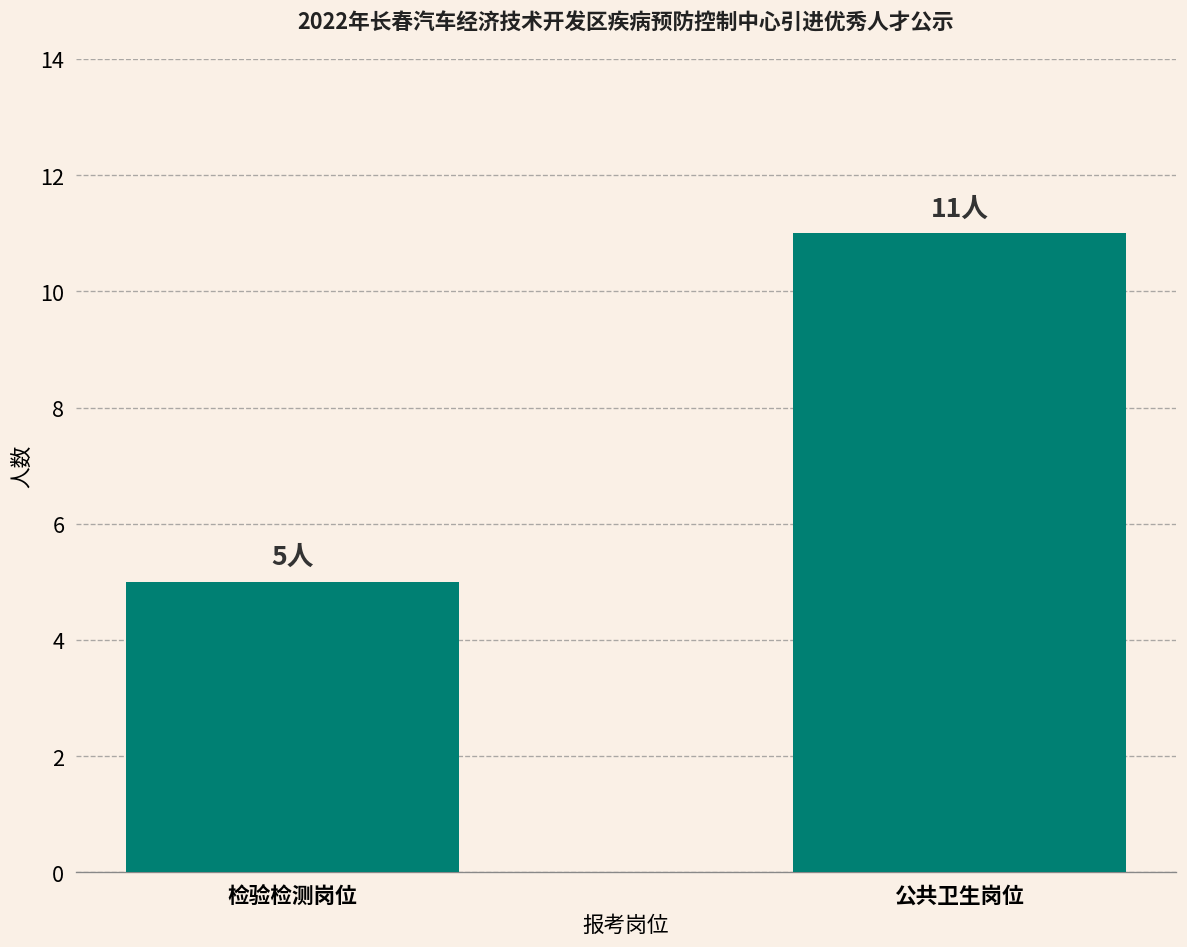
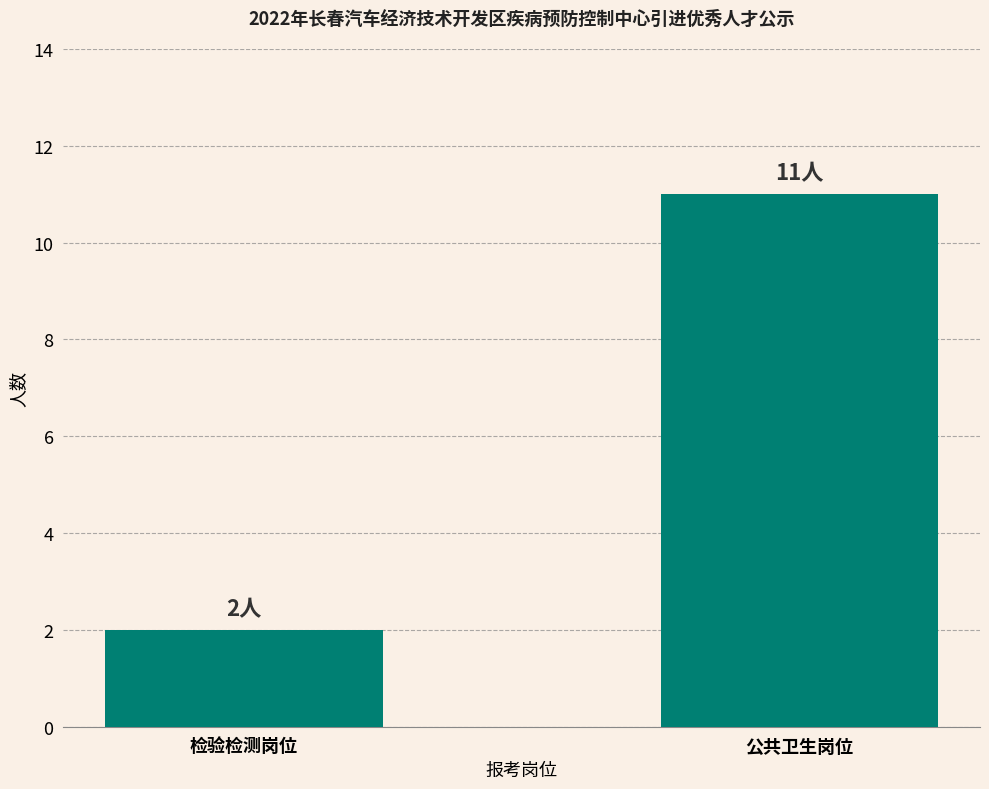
  {
-   "检验检测岗位": "5人",
+   "检验检测岗位": "2人",
    "公共卫生岗位": "11人"
  }
